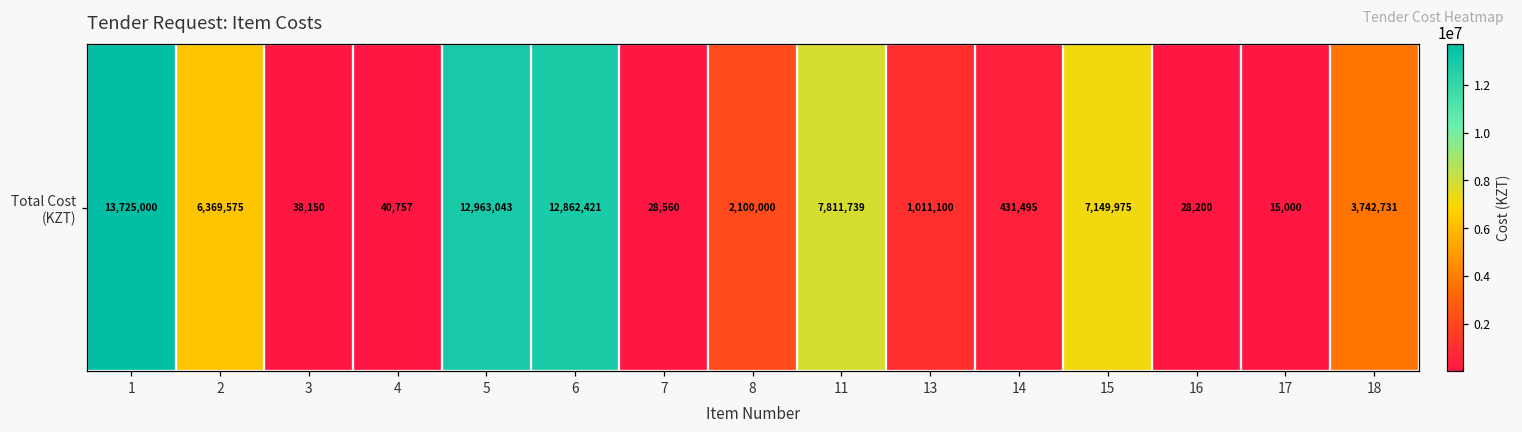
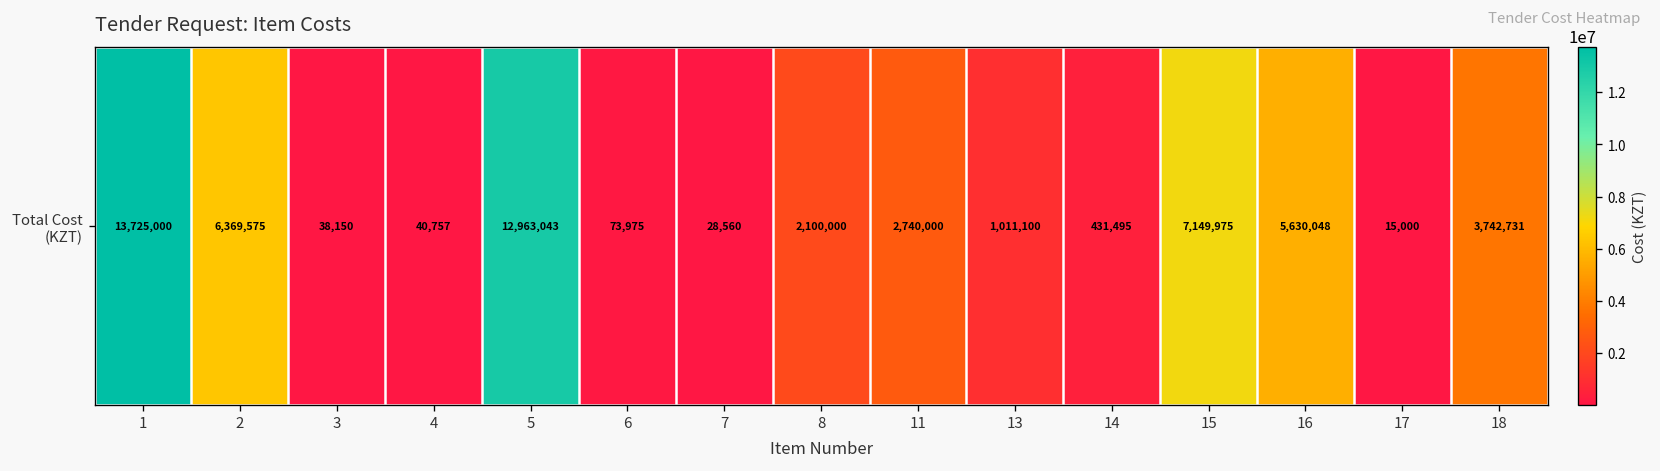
  {
    "Total Cost (KZT)": {
      "1": "13,725,000",
      "2": "6,369,575",
      "3": "38,150",
      "4": "40,757",
      "5": "12,963,043",
-     "6": "12,862,421",
+     "6": "73,975",
      "7": "28,560",
      "8": "2,100,000",
-     "11": "7,811,739",
+     "11": "2,740,000",
      "13": "1,011,100",
      "14": "431,495",
      "15": "7,149,975",
-     "16": "28,200",
+     "16": "5,630,048",
      "17": "15,000",
      "18": "3,742,731"
    }
  }
